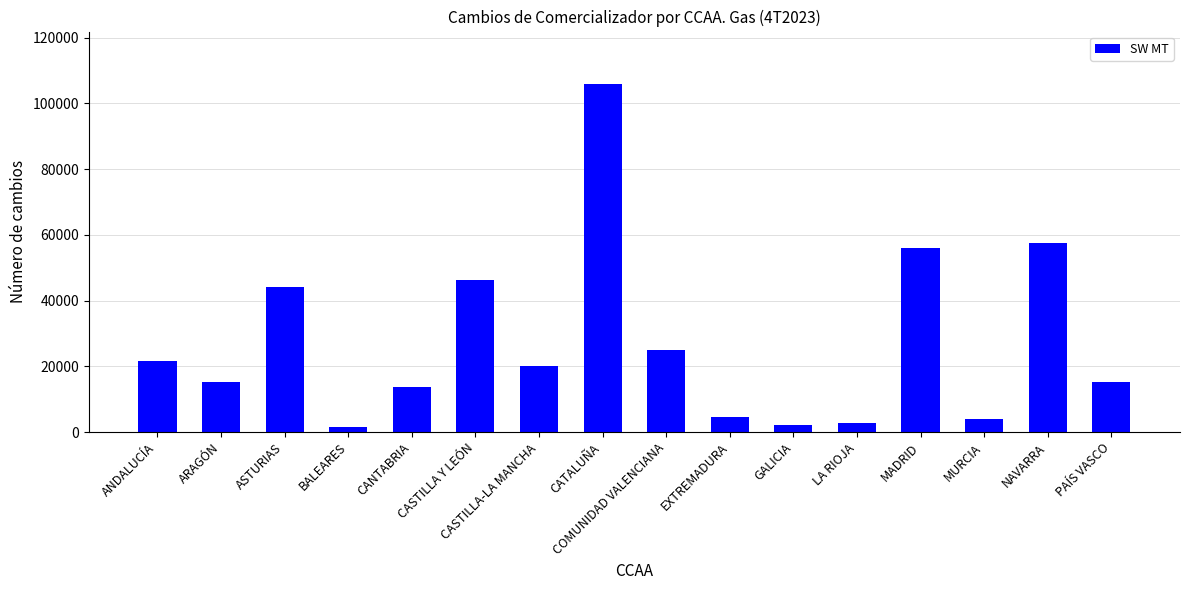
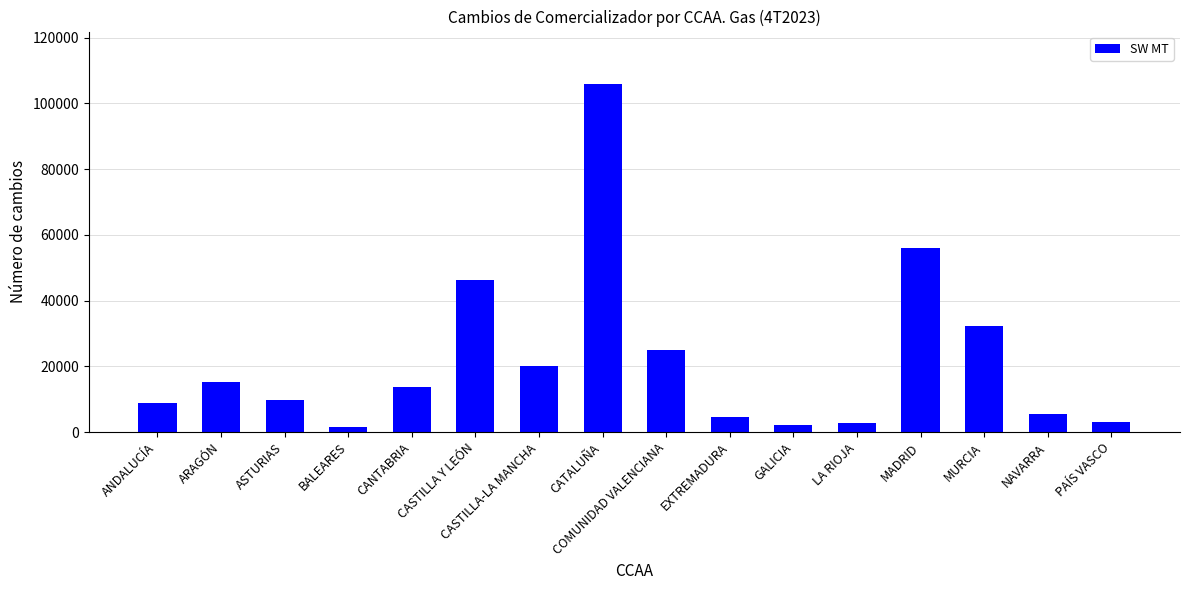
  {
-   "ANDALUCÍA": 22000,
+   "ANDALUCÍA": 9000,
    "ARAGÓN": 15000,
-   "ASTURIAS": 44000,
+   "ASTURIAS": 10000,
    "BALEARES": 1000,
    "CANTABRIA": 14000,
    "CASTILLA Y LEÓN": 46000,
    "CASTILLA-LA MANCHA": 20000,
    "CATALUÑA": 106000,
    "COMUNIDAD VALENCIANA": 25000,
    "EXTREMADURA": 5000,
    "GALICIA": 2000,
    "LA RIOJA": 3000,
    "MADRID": 56000,
-   "MURCIA": 4000,
-   "NAVARRA": 57000,
-   "PAÍS VASCO": 15000
+   "MURCIA": 32000,
+   "NAVARRA": 5000,
+   "PAÍS VASCO": 3000
  }
